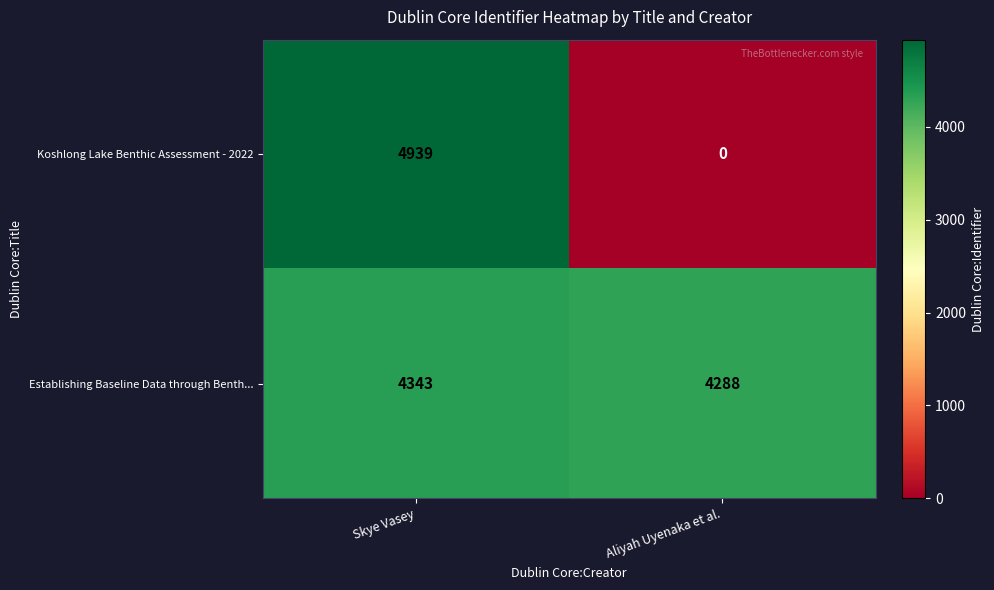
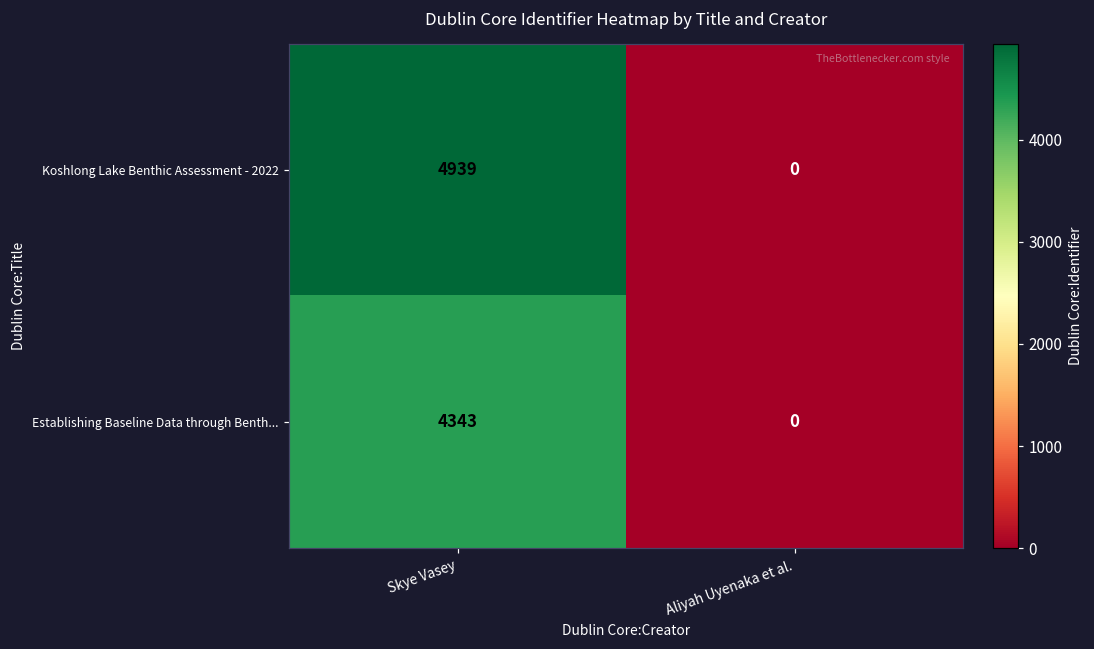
  {
    "Koshlong Lake Benthic Assessment - 2022": {
      "Skye Vasey": 4939
    },
    "Establishing Baseline Data through Benth...": {
      "Skye Vasey": 4343,
-     "Aliyah Uyenaka et al.": 4288
+     "Aliyah Uyenaka et al.": 0
    }
  }
